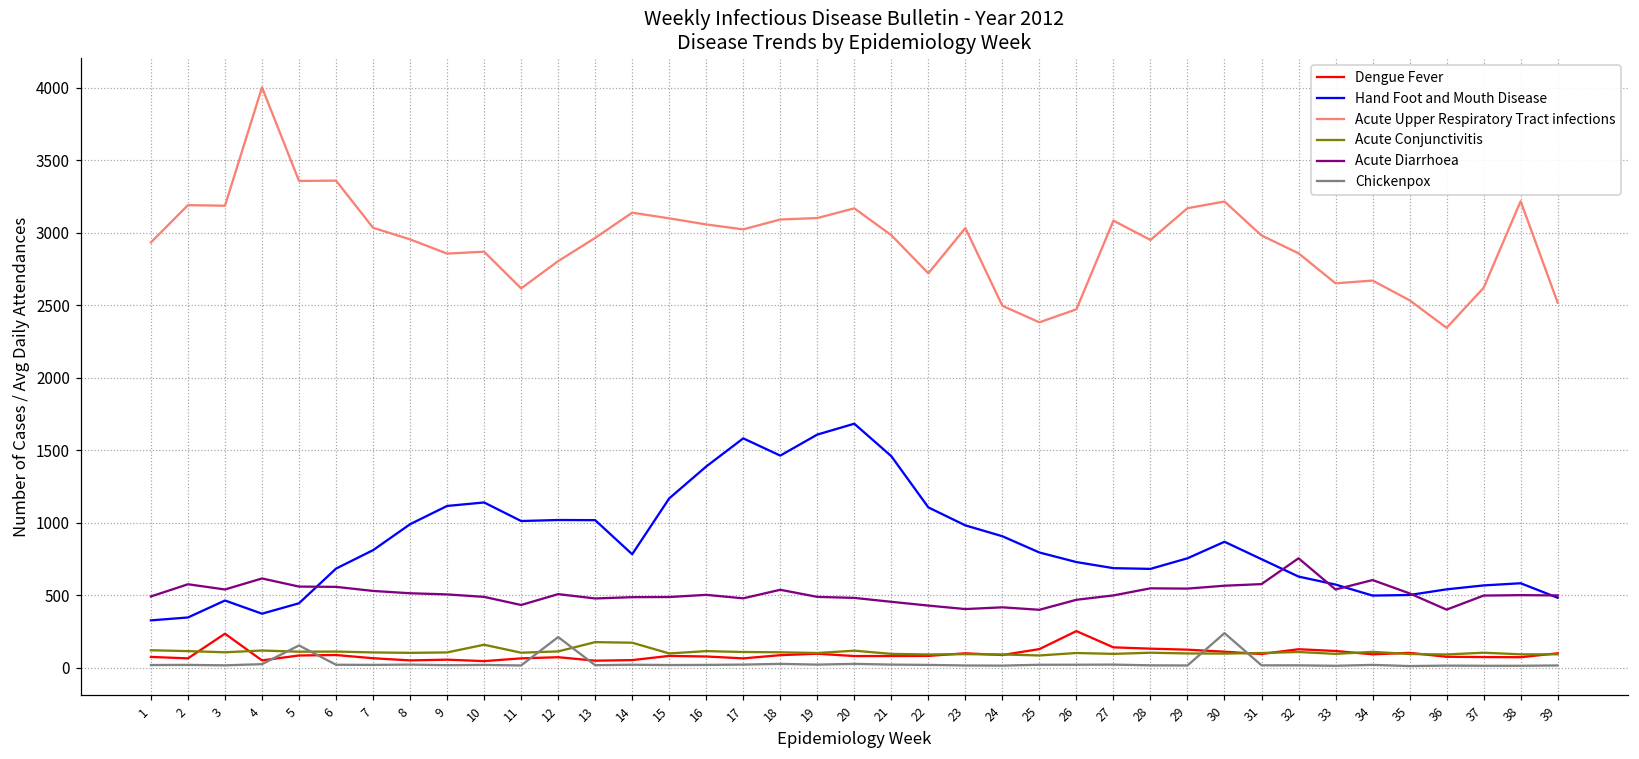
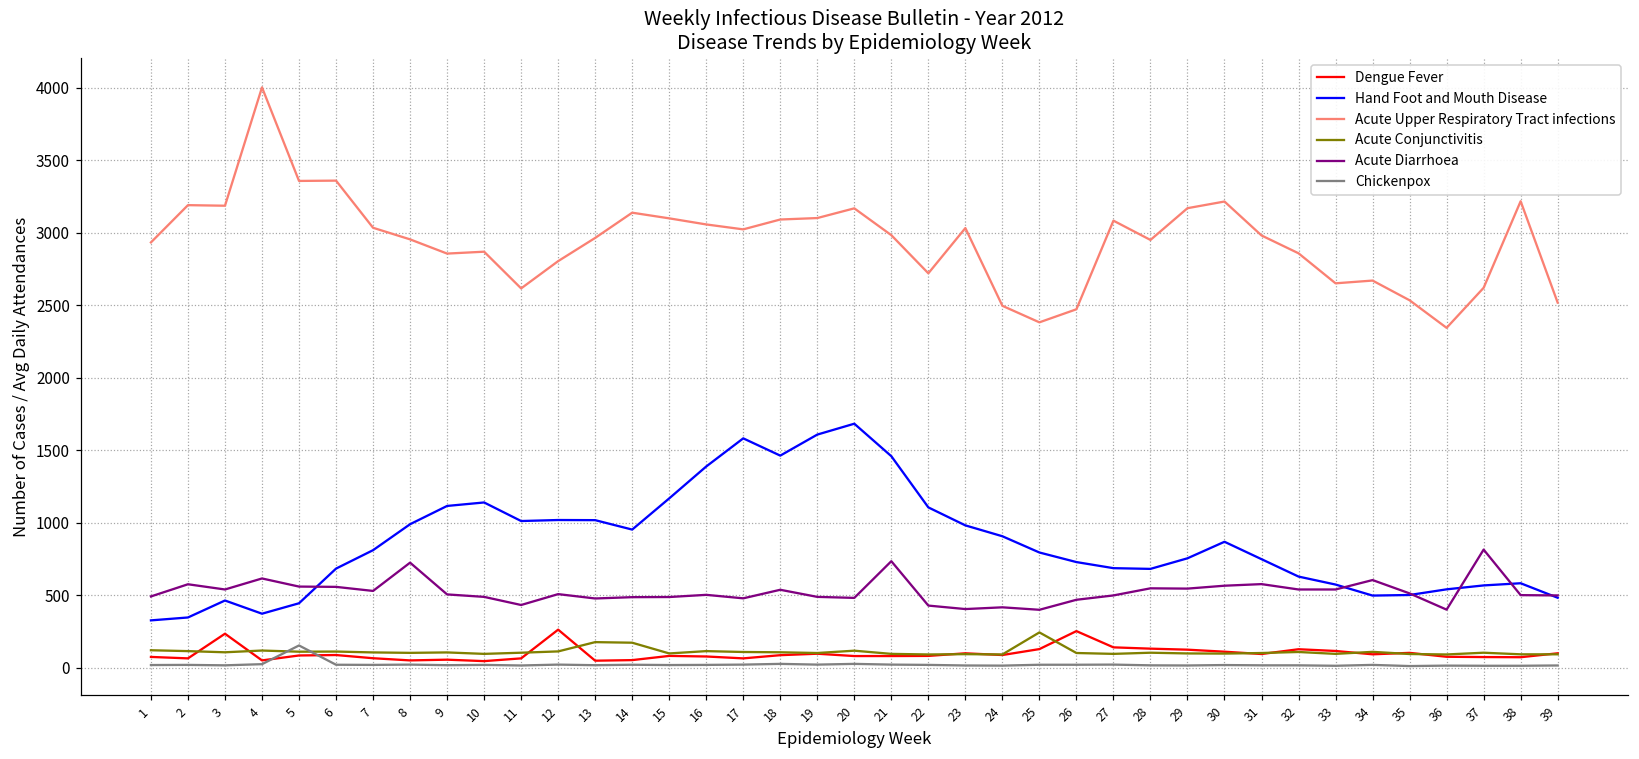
  {
    "Dengue Fever": {
      "1": 70,
      "2": 60,
      "3": 230,
      "4": 50,
      "5": 80,
      "6": 90,
      "7": 70,
      "8": 50,
      "9": 60,
      "10": 50,
      "11": 60,
-     "12": 70,
+     "12": 260,
      "13": 50,
      "14": 50,
      "16": 80,
      "17": 60,
      "18": 90,
      "20": 80,
      "25": 130,
      "26": 250,
      "27": 140,
      "28": 130,
      "29": 120,
      "33": 120,
      "37": 70,
      "38": 70
    },
    "Hand Foot and Mouth Disease": {
      "1": 330,
      "2": 350,
      "3": 460,
      "4": 370,
      "5": 440,
      "6": 680,
      "7": 810,
      "8": 990,
      "9": 1120,
      "10": 1140,
      "11": 1010,
      "12": 1020,
      "13": 1020,
-     "14": 780,
+     "14": 950,
      "15": 1170,
      "16": 1390,
      "17": 1580,
      "18": 1460,
      "19": 1610,
      "20": 1680,
      "21": 1460,
      "22": 1110,
      "23": 980,
      "24": 910,
      "25": 790,
      "26": 730,
      "27": 690,
      "28": 680,
      "29": 750,
      "30": 870,
      "31": 750,
      "32": 630,
      "33": 570,
      "34": 500,
      "36": 540,
      "37": 570,
      "38": 580
    },
    "Acute Conjunctivitis": {
      "1": 120,
      "2": 110,
      "3": 110,
      "4": 120,
      "5": 110,
      "6": 110,
      "7": 110,
      "8": 100,
      "9": 110,
-     "10": 160,
+     "10": 100,
      "11": 100,
      "12": 110,
      "13": 180,
      "14": 170,
      "16": 110,
      "17": 110,
      "18": 110,
      "20": 120,
-     "25": 80,
+     "25": 240,
      "26": 100,
      "27": 100,
      "28": 100,
      "29": 100,
      "33": 100,
      "37": 100,
      "38": 90
    },
    "Acute Diarrhoea": {
      "1": 490,
      "2": 580,
      "3": 540,
      "4": 620,
      "5": 560,
      "6": 560,
      "7": 530,
-     "8": 510,
+     "8": 720,
      "9": 510,
      "10": 490,
      "11": 430,
      "12": 510,
      "13": 480,
      "14": 490,
      "15": 490,
      "16": 500,
      "17": 480,
      "18": 540,
      "19": 490,
      "20": 480,
-     "21": 450,
+     "21": 730,
      "22": 430,
      "23": 400,
      "24": 420,
      "25": 400,
      "26": 470,
      "27": 500,
      "28": 550,
      "29": 550,
      "30": 570,
      "31": 580,
-     "32": 750,
+     "32": 540,
      "33": 540,
      "34": 600,
      "36": 400,
-     "37": 500,
+     "37": 810,
      "38": 500
    },
    "Chickenpox": {
      "1": 20,
      "2": 20,
      "3": 20,
      "4": 20,
      "5": 150,
      "6": 20,
      "7": 20,
      "8": 20,
      "9": 20,
      "10": 20,
      "11": 20,
-     "12": 210,
+     "12": 20,
      "13": 20,
      "14": 20,
      "15": 20,
      "16": 20,
      "17": 20,
      "18": 30,
      "19": 20,
      "20": 30,
      "21": 20,
      "22": 20,
      "23": 20,
      "24": 10,
      "25": 20,
      "26": 20,
      "27": 20,
      "28": 20,
      "29": 20,
-     "30": 240,
+     "30": 20,
      "31": 20,
      "32": 20,
      "33": 10,
      "34": 20,
      "35": 10,
      "36": 10,
      "37": 10,
      "38": 10,
      "39": 20
    }
  }
